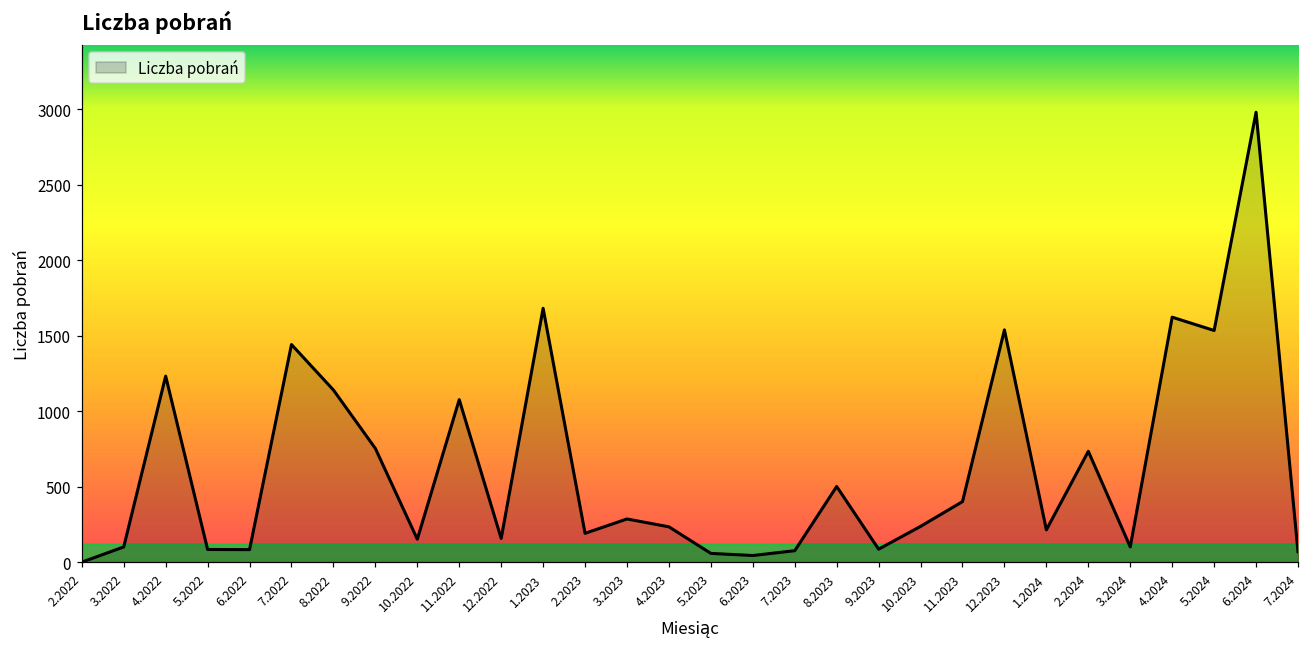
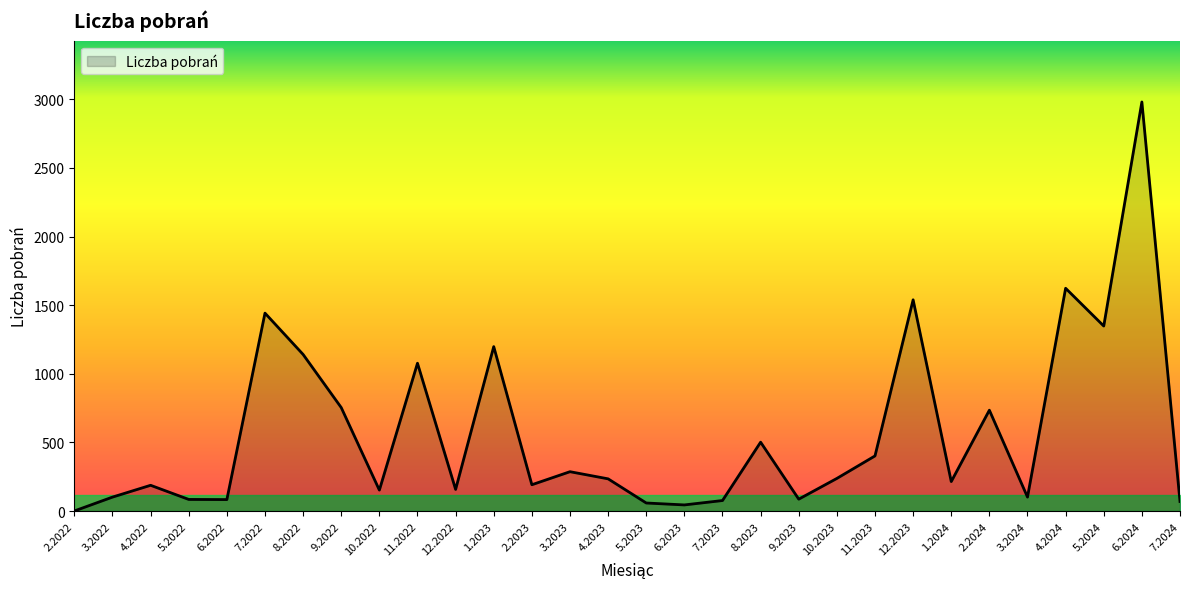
  {
    "Liczba pobrań": {
      "2.2022": 0,
-     "4.2022": 1230,
+     "4.2022": 190,
      "5.2022": 90,
      "6.2022": 80,
      "7.2022": 1440,
      "8.2022": 1140,
      "9.2022": 750,
      "10.2022": 150,
      "11.2022": 1080,
      "12.2022": 160,
-     "1.2023": 1680,
+     "1.2023": 1200,
      "2.2023": 190,
      "3.2023": 290,
      "4.2023": 240,
      "5.2023": 60,
      "6.2023": 50,
      "7.2023": 80,
      "8.2023": 500,
      "9.2023": 90,
      "10.2023": 240,
      "11.2023": 400,
      "12.2023": 1540,
      "1.2024": 220,
      "2.2024": 740,
      "4.2024": 1620,
-     "5.2024": 1540,
+     "5.2024": 1350,
      "6.2024": 2980,
      "7.2024": 70
    }
  }
